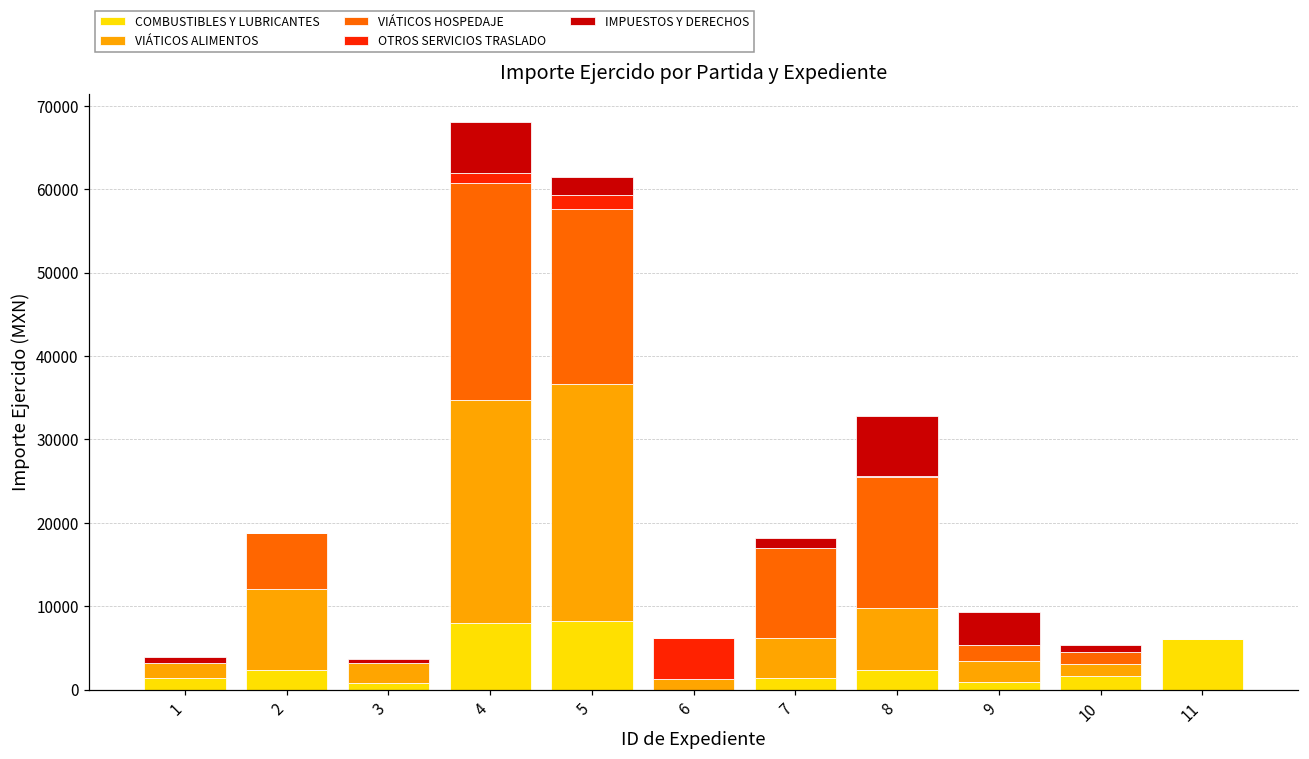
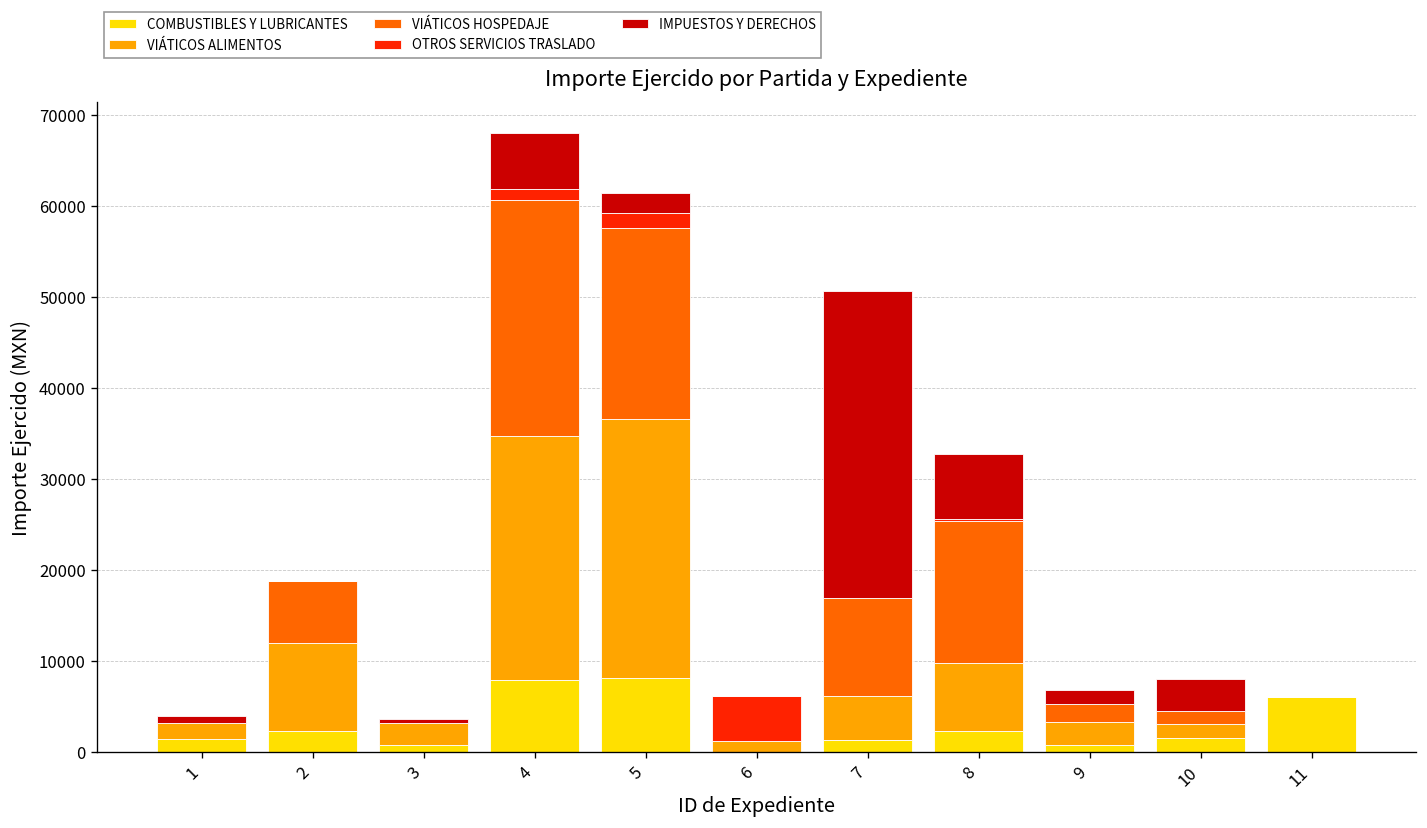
  {
    "VIÁTICOS HOSPEDAJE": {
      "1": 0,
      "2": 7000,
      "3": 0,
      "4": 26000,
      "5": 21000,
      "6": 0,
      "7": 11000,
      "8": 16000,
      "9": 2000,
      "10": 1000,
      "11": 0
    },
    "OTROS SERVICIOS TRASLADO": {
      "1": 0,
      "2": 0,
      "3": 0,
      "4": 1000,
      "5": 2000,
      "6": 5000,
      "7": 0,
      "9": 0,
      "10": 0,
      "11": 0
    },
    "IMPUESTOS Y DERECHOS": {
      "1": 1000,
      "2": 0,
      "3": 1000,
      "4": 6000,
      "5": 2000,
      "6": 0,
-     "7": 1000,
+     "7": 34000,
      "8": 7000,
-     "9": 4000,
-     "10": 1000,
+     "9": 1000,
+     "10": 4000,
      "11": 0
    }
  }
